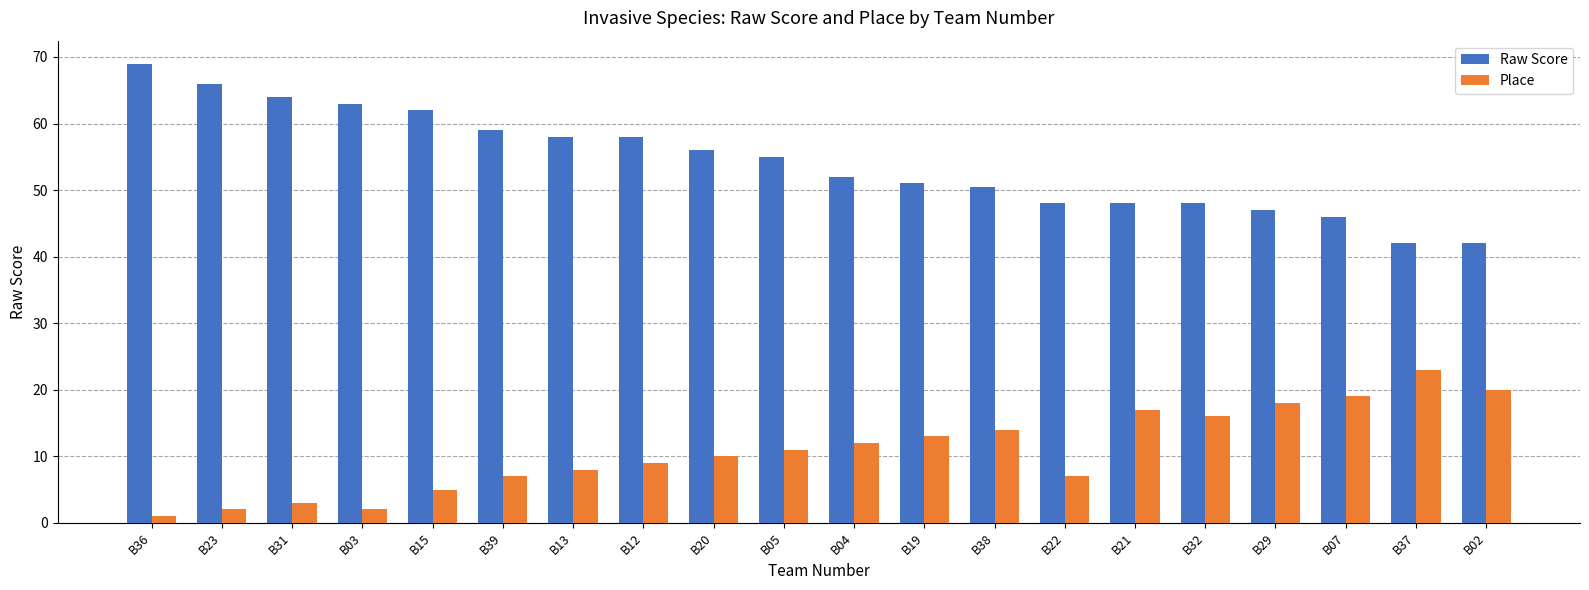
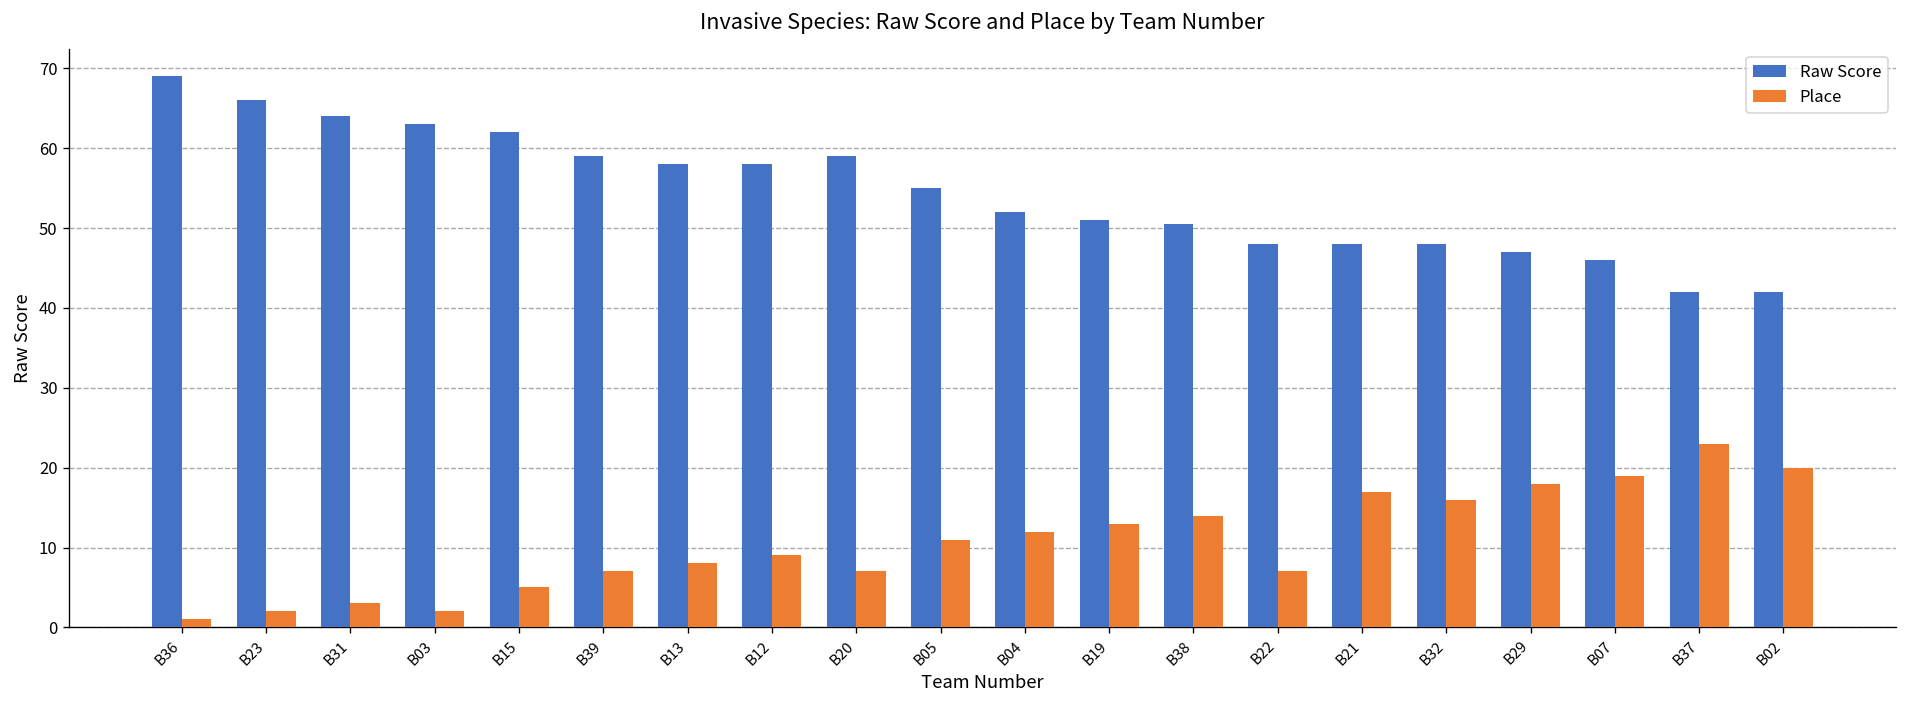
  {
    "Raw Score": {
      "B36": 69,
      "B23": 66,
      "B31": 64,
      "B03": 63,
      "B15": 62,
      "B39": 59,
      "B13": 58,
      "B12": 58,
-     "B20": 56,
+     "B20": 59,
      "B05": 55,
      "B04": 52,
      "B19": 51,
      "B38": 51,
      "B22": 48,
      "B21": 48,
      "B32": 48,
      "B29": 47,
      "B07": 46,
      "B37": 42,
      "B02": 42
    },
    "Place": {
      "B36": 1,
      "B23": 2,
      "B31": 3,
      "B03": 2,
      "B15": 5,
      "B39": 7,
      "B13": 8,
      "B12": 9,
-     "B20": 10,
+     "B20": 7,
      "B05": 11,
      "B04": 12,
      "B19": 13,
      "B38": 14,
      "B22": 7,
      "B21": 17,
      "B32": 16,
      "B29": 18,
      "B07": 19,
      "B37": 23,
      "B02": 20
    }
  }
